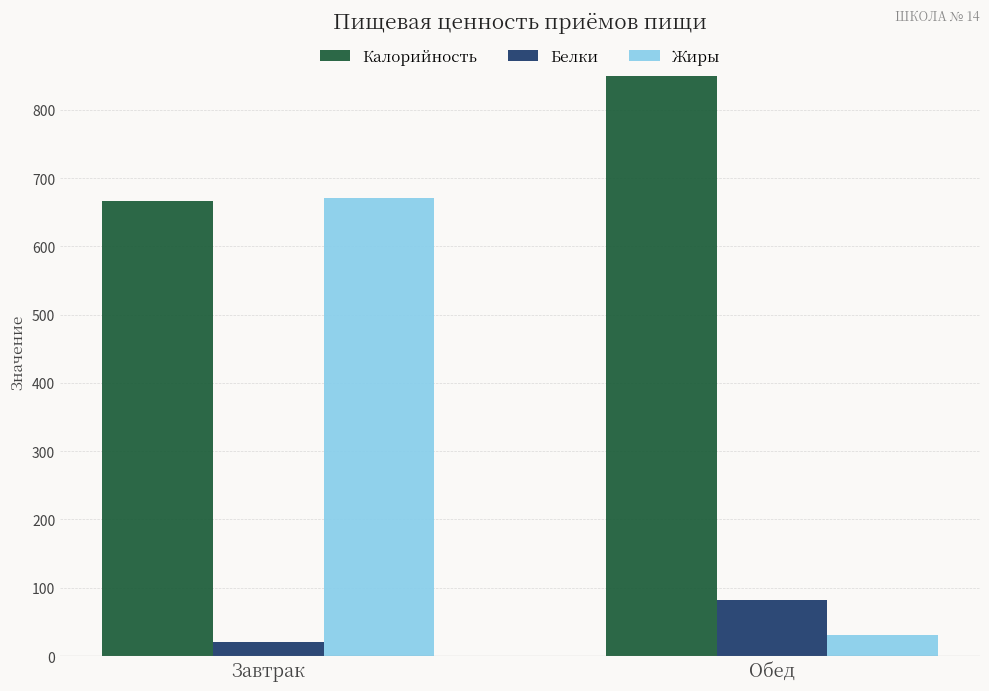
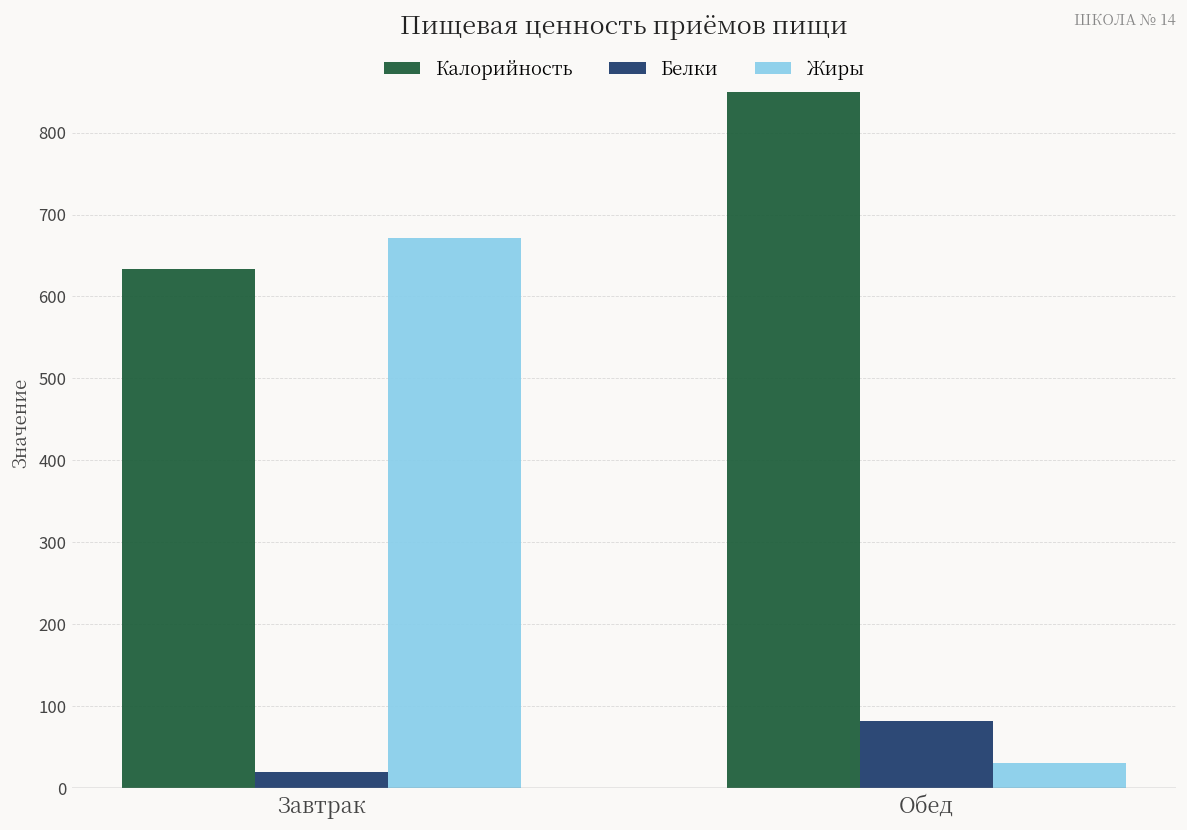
  {
    "Калорийность": {
-     "Завтрак": 670,
+     "Завтрак": 630,
      "Обед": 850
    },
    "Белки": {
      "Завтрак": 20,
      "Обед": 80
    },
    "Жиры": {
      "Завтрак": 670,
      "Обед": 30
    }
  }
